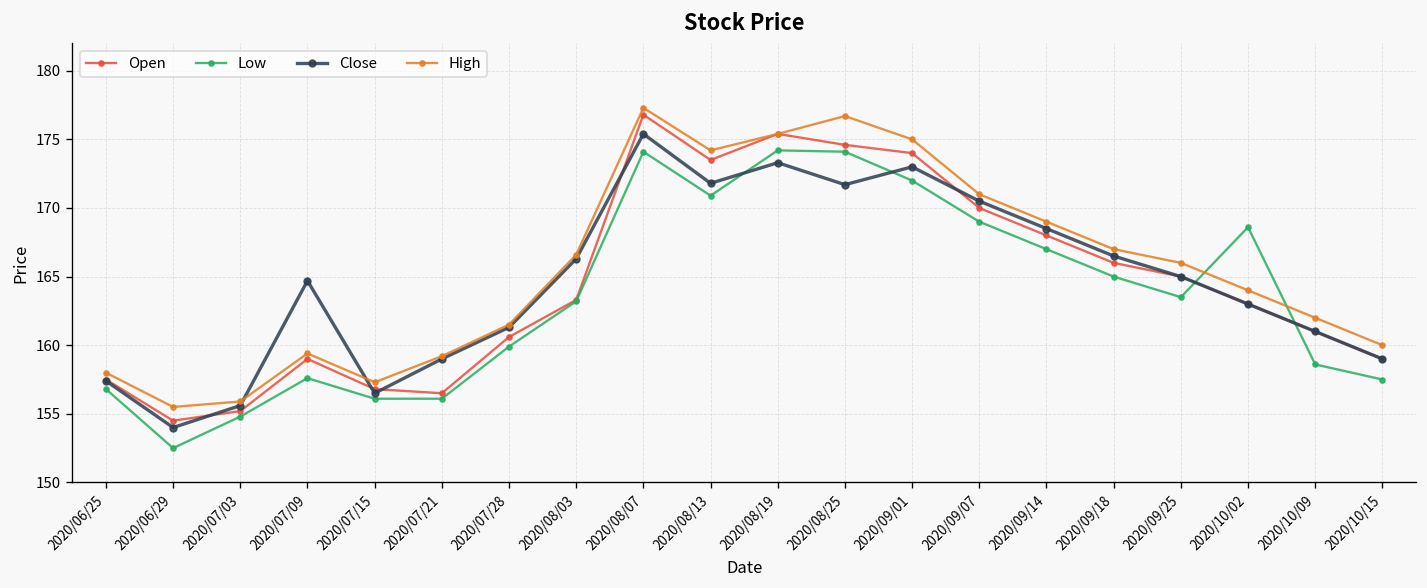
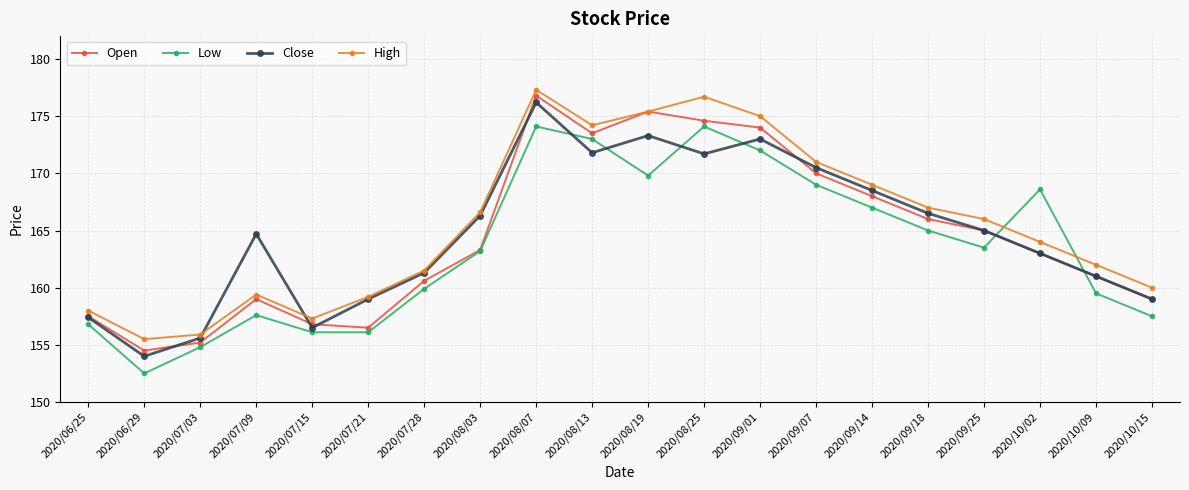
  {
    "Low": {
      "2020/06/25": 156.8,
      "2020/06/29": 152.5,
      "2020/07/03": 154.8,
      "2020/07/09": 157.6,
      "2020/07/15": 156.1,
      "2020/07/21": 156.1,
      "2020/07/28": 159.9,
      "2020/08/07": 174.1,
-     "2020/08/13": 170.9,
-     "2020/08/19": 174.2,
+     "2020/08/13": 173.0,
+     "2020/08/19": 169.8,
      "2020/08/25": 174.1,
      "2020/09/01": 172.0,
      "2020/09/07": 169.0,
      "2020/09/14": 167.0,
      "2020/09/18": 165.0,
      "2020/09/25": 163.5,
      "2020/10/02": 168.6,
-     "2020/10/09": 158.6,
+     "2020/10/09": 159.5,
      "2020/10/15": 157.5
    },
    "Close": {
      "2020/06/29": 154.0,
      "2020/07/03": 155.6,
      "2020/07/09": 164.7,
      "2020/07/15": 156.5,
      "2020/08/03": 166.3,
-     "2020/08/07": 175.4,
+     "2020/08/07": 176.2,
      "2020/08/13": 171.8,
      "2020/08/19": 173.3,
      "2020/08/25": 171.7,
      "2020/09/01": 173.0,
      "2020/09/07": 170.5,
      "2020/09/14": 168.5,
      "2020/09/18": 166.5
    }
  }
